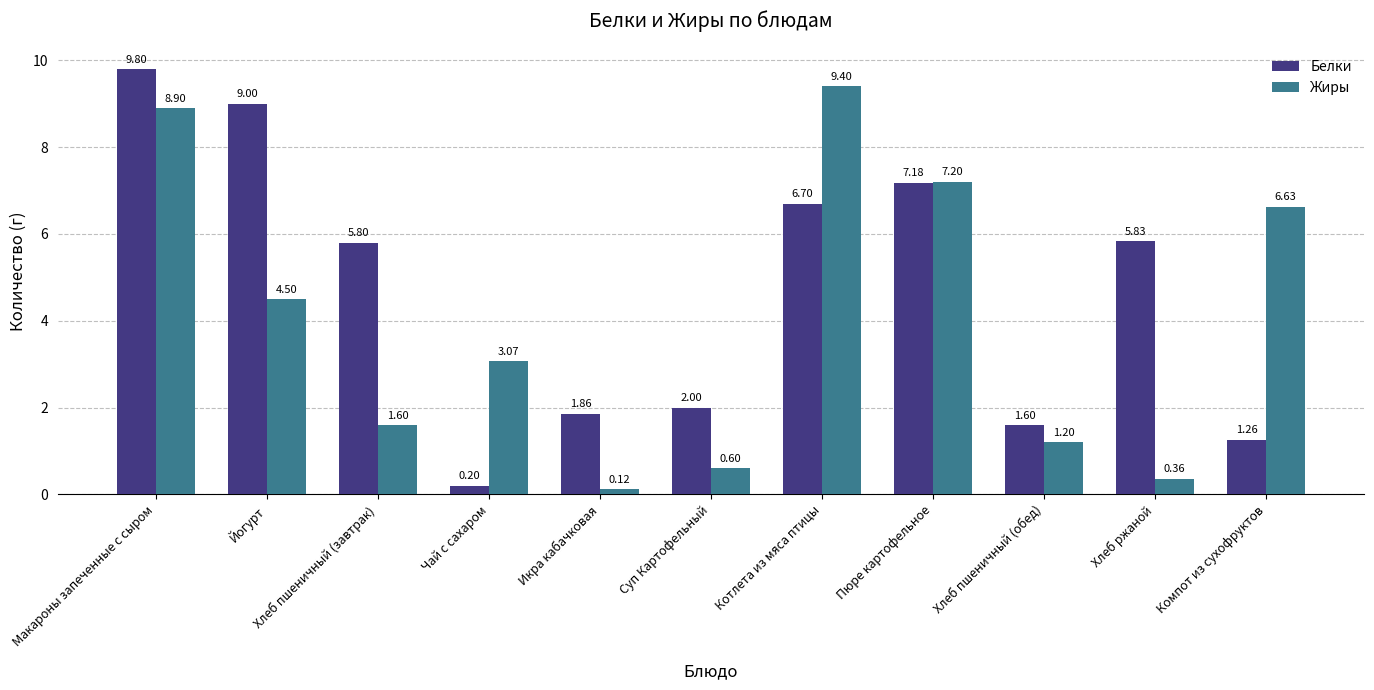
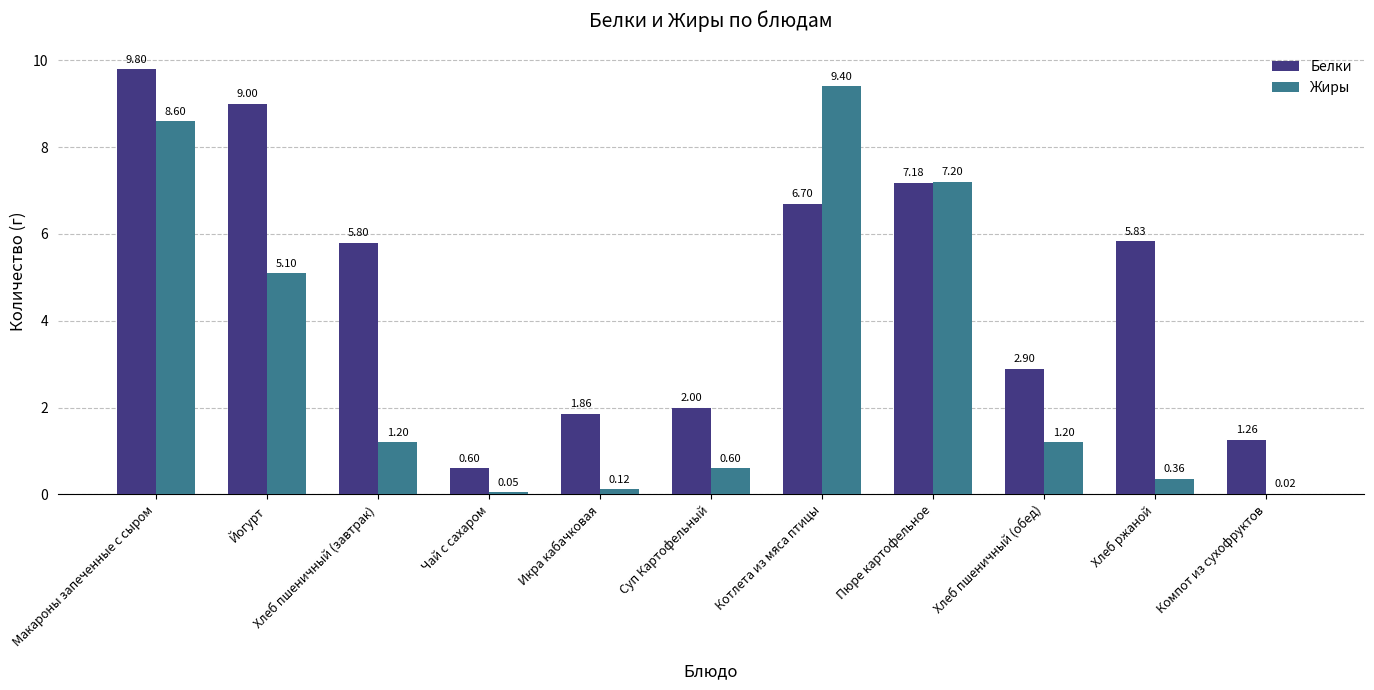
  {
    "Белки": {
      "Макароны запеченные с сыром": 9.80,
      "Йогурт": 9.00,
      "Хлеб пшеничный (завтрак)": 5.80,
-     "Чай с сахаром": 0.20,
+     "Чай с сахаром": 0.60,
      "Икра кабачковая": 1.86,
      "Суп Картофельный": 2.00,
      "Котлета из мяса птицы": 6.70,
      "Пюре картофельное": 7.18,
-     "Хлеб пшеничный (обед)": 1.60,
+     "Хлеб пшеничный (обед)": 2.90,
      "Хлеб ржаной": 5.83,
      "Компот из сухофруктов": 1.26
    },
    "Жиры": {
-     "Макароны запеченные с сыром": 8.90,
-     "Йогурт": 4.50,
-     "Хлеб пшеничный (завтрак)": 1.60,
-     "Чай с сахаром": 3.07,
+     "Макароны запеченные с сыром": 8.60,
+     "Йогурт": 5.10,
+     "Хлеб пшеничный (завтрак)": 1.20,
+     "Чай с сахаром": 0.05,
      "Икра кабачковая": 0.12,
      "Суп Картофельный": 0.60,
      "Котлета из мяса птицы": 9.40,
      "Пюре картофельное": 7.20,
      "Хлеб пшеничный (обед)": 1.20,
      "Хлеб ржаной": 0.36,
-     "Компот из сухофруктов": 6.63
+     "Компот из сухофруктов": 0.02
    }
  }
